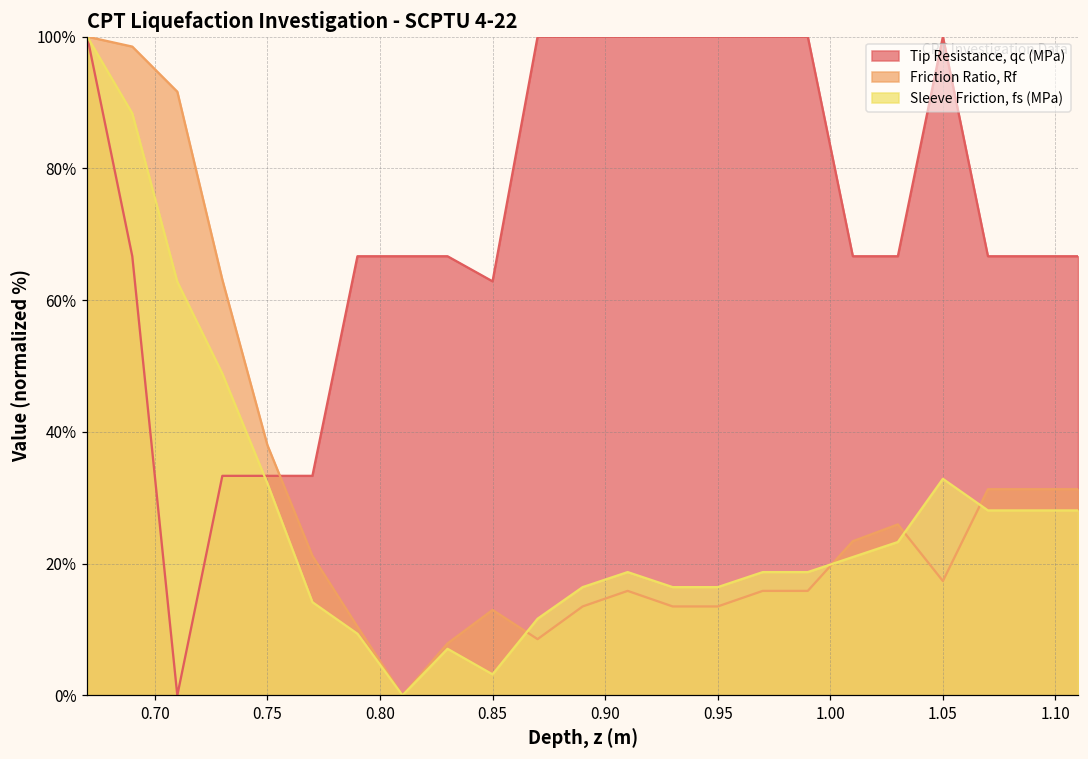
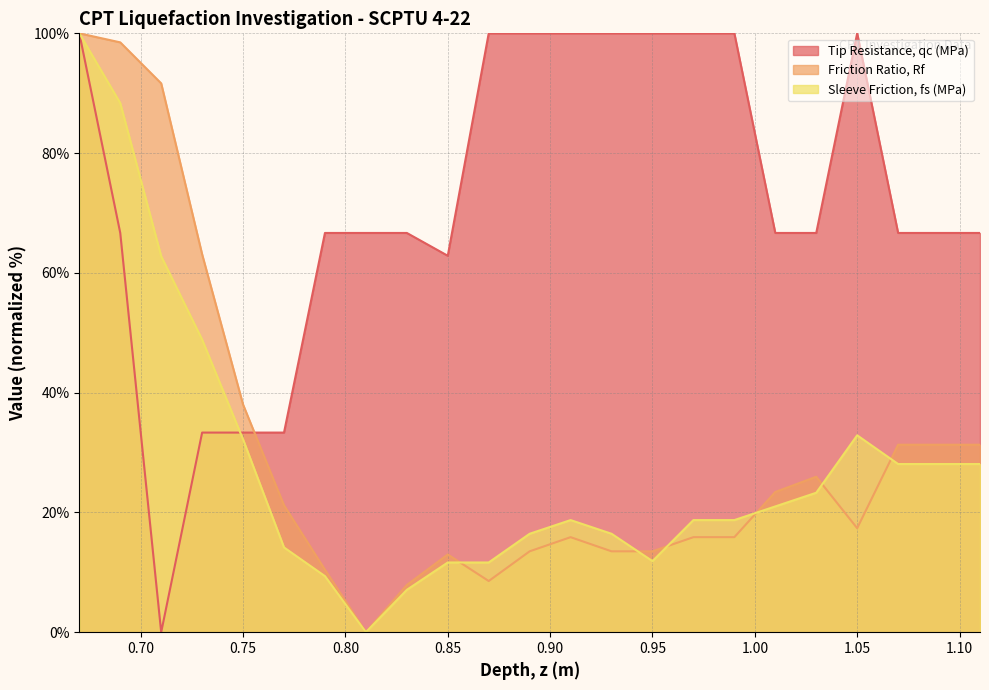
  {
    "Tip Resistance, qc (MPa)": {
      "0.75": "33%",
      "0.85": "63%",
      "0.95": "100%",
      "1.05": "100%"
    },
    "Friction Ratio, Rf": {
      "0.75": "38%",
      "0.85": "13%",
      "0.95": "14%",
      "1.05": "17%"
    },
    "Sleeve Friction, fs (MPa)": {
      "0.75": "32%",
-     "0.85": "3%",
-     "0.95": "16%",
+     "0.85": "12%",
+     "0.95": "12%",
      "1.05": "33%"
    }
  }
